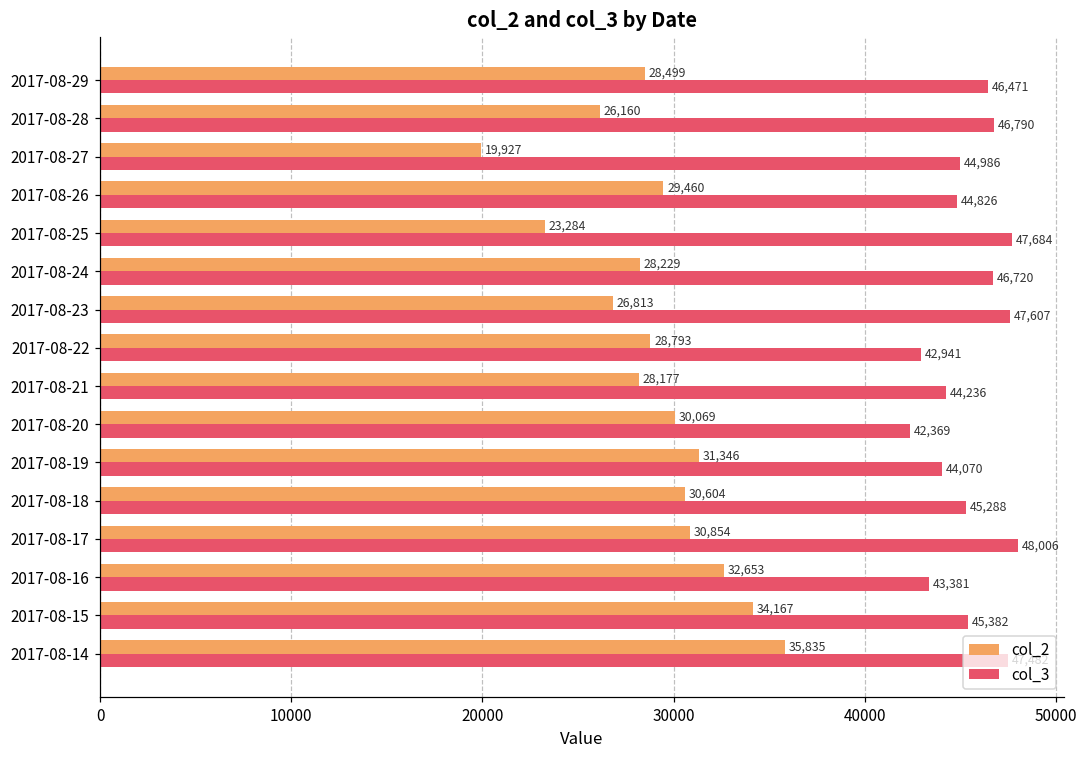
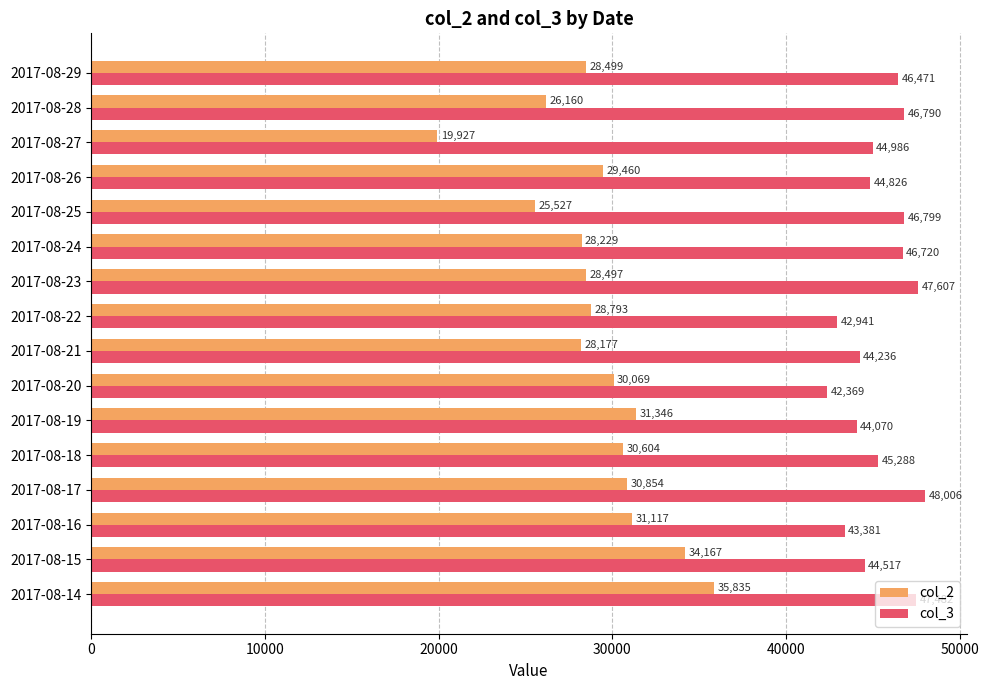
  {
    "col_2": {
      "2017-08-29": "28,499",
      "2017-08-28": "26,160",
      "2017-08-27": "19,927",
      "2017-08-26": "29,460",
-     "2017-08-25": "23,284",
+     "2017-08-25": "25,527",
      "2017-08-24": "28,229",
-     "2017-08-23": "26,813",
+     "2017-08-23": "28,497",
      "2017-08-22": "28,793",
      "2017-08-21": "28,177",
      "2017-08-20": "30,069",
      "2017-08-19": "31,346",
      "2017-08-18": "30,604",
      "2017-08-17": "30,854",
-     "2017-08-16": "32,653",
+     "2017-08-16": "31,117",
      "2017-08-15": "34,167",
      "2017-08-14": "35,835"
    },
    "col_3": {
      "2017-08-29": "46,471",
      "2017-08-28": "46,790",
      "2017-08-27": "44,986",
      "2017-08-26": "44,826",
-     "2017-08-25": "47,684",
+     "2017-08-25": "46,799",
      "2017-08-24": "46,720",
      "2017-08-23": "47,607",
      "2017-08-22": "42,941",
      "2017-08-21": "44,236",
      "2017-08-20": "42,369",
      "2017-08-19": "44,070",
      "2017-08-18": "45,288",
      "2017-08-17": "48,006",
      "2017-08-16": "43,381",
-     "2017-08-15": "45,382"
+     "2017-08-15": "44,517"
    }
  }
